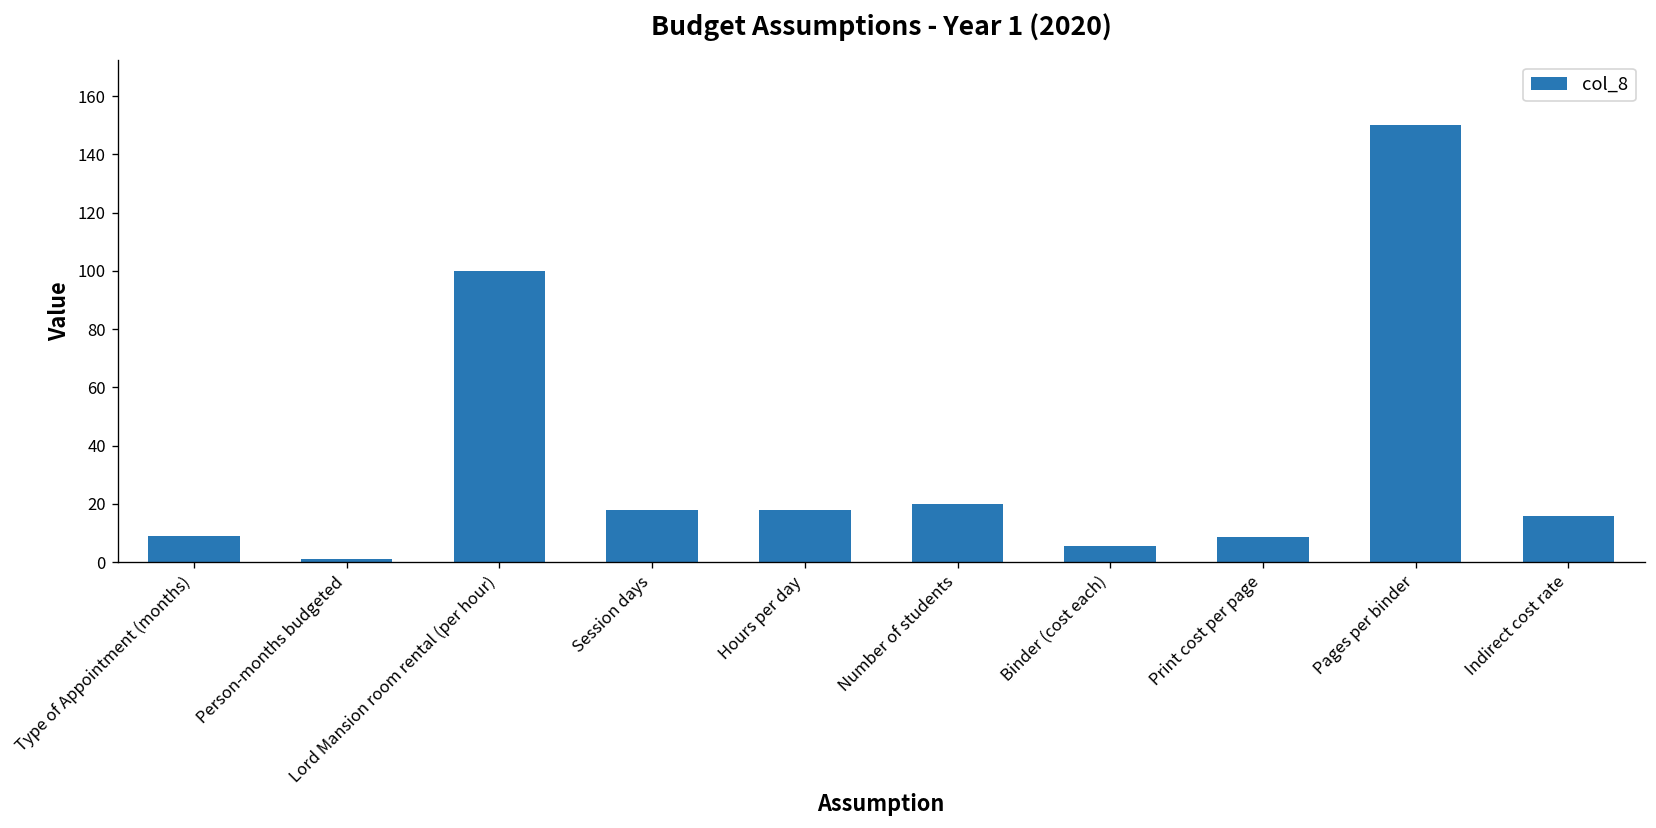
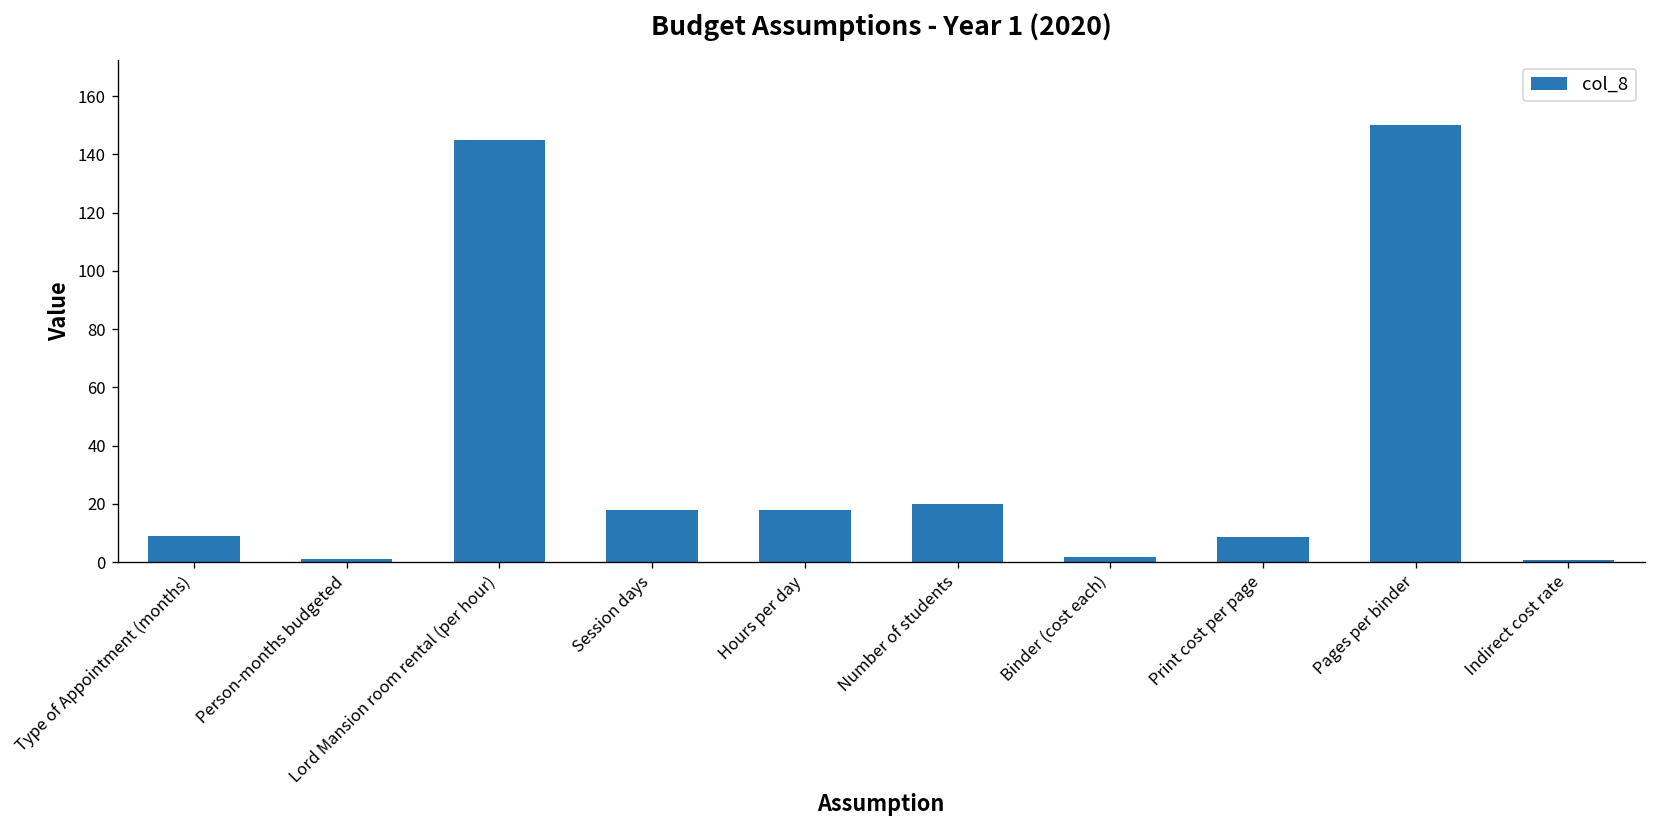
  {
    "Type of Appointment (months)": 9,
-   "Lord Mansion room rental (per hour)": 100,
+   "Lord Mansion room rental (per hour)": 145,
    "Session days": 18,
    "Hours per day": 18,
    "Number of students": 20,
-   "Binder (cost each)": 6,
+   "Binder (cost each)": 2,
    "Print cost per page": 9,
    "Pages per binder": 150,
-   "Indirect cost rate": 16
+   "Indirect cost rate": 1
  }
